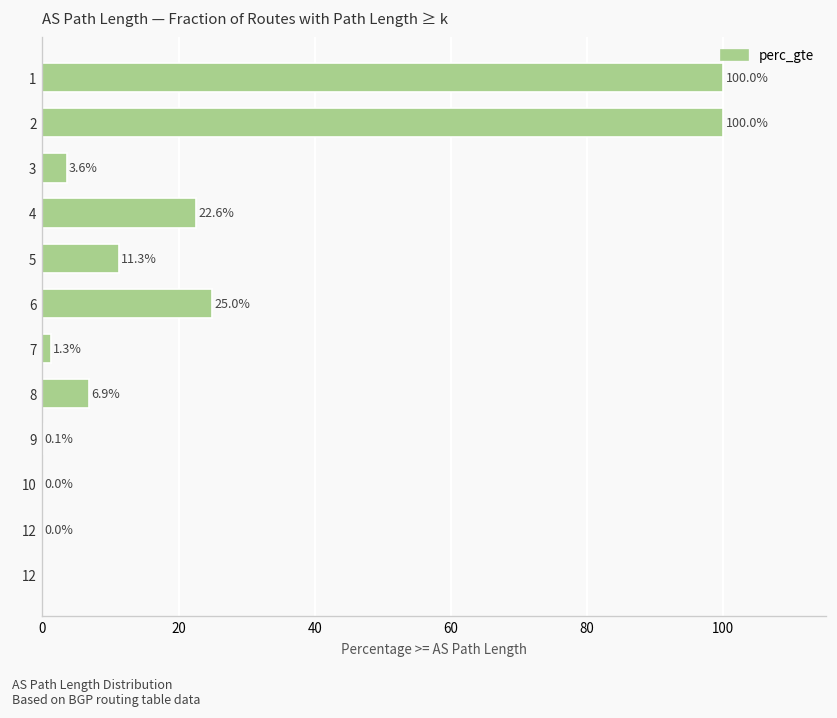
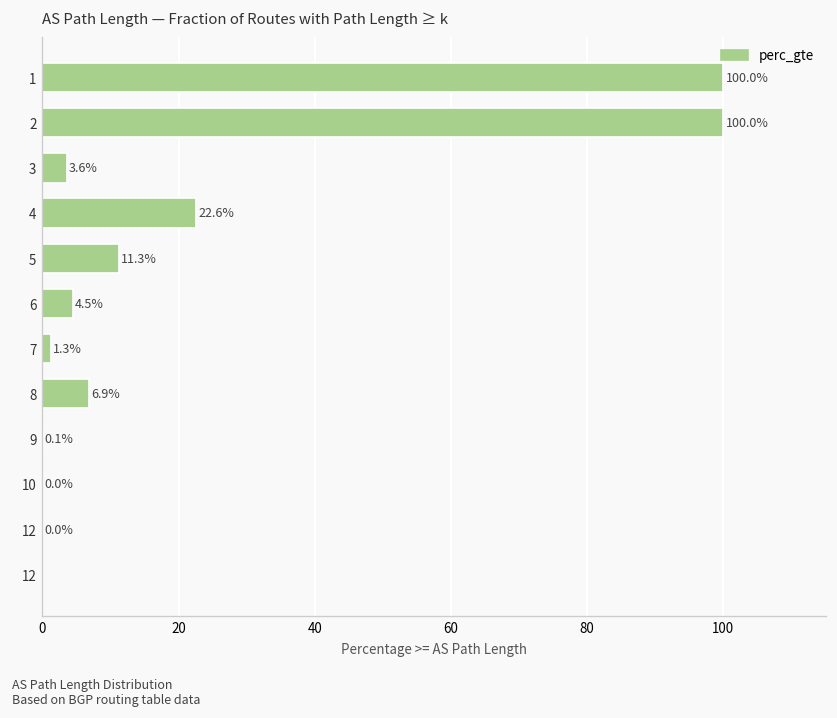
  {
    "1": "100.0%",
    "2": "100.0%",
    "3": "3.6%",
    "4": "22.6%",
    "5": "11.3%",
-   "6": "25.0%",
+   "6": "4.5%",
    "7": "1.3%",
    "8": "6.9%",
    "9": "0.1%",
    "10": "0.0%"
  }
